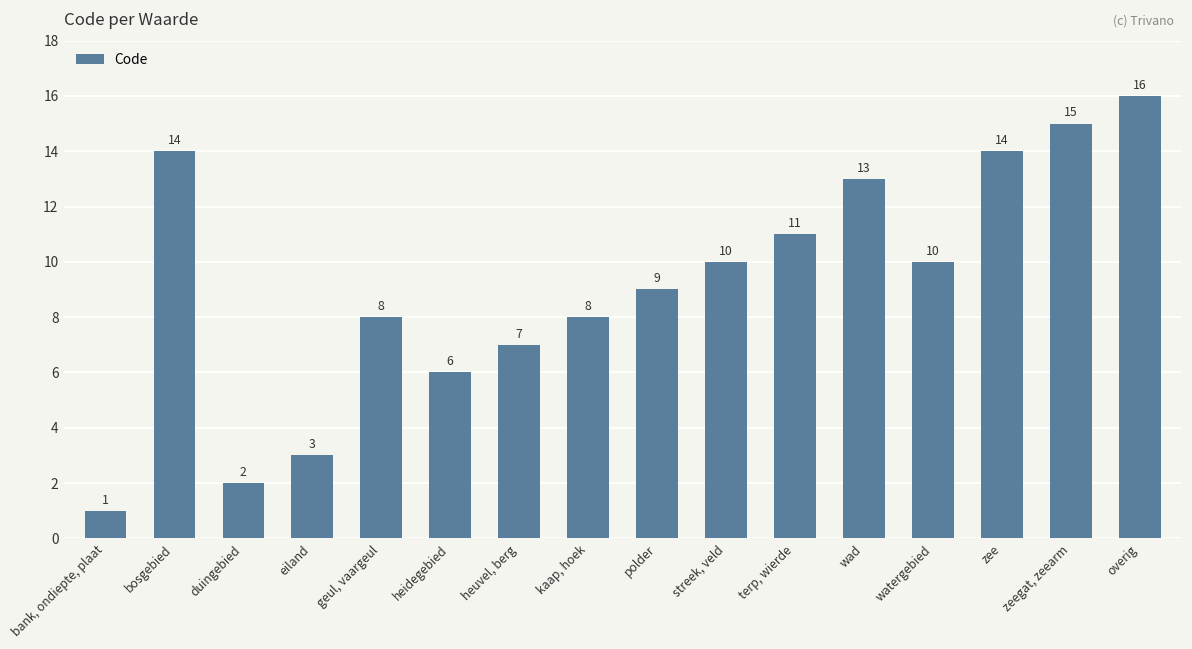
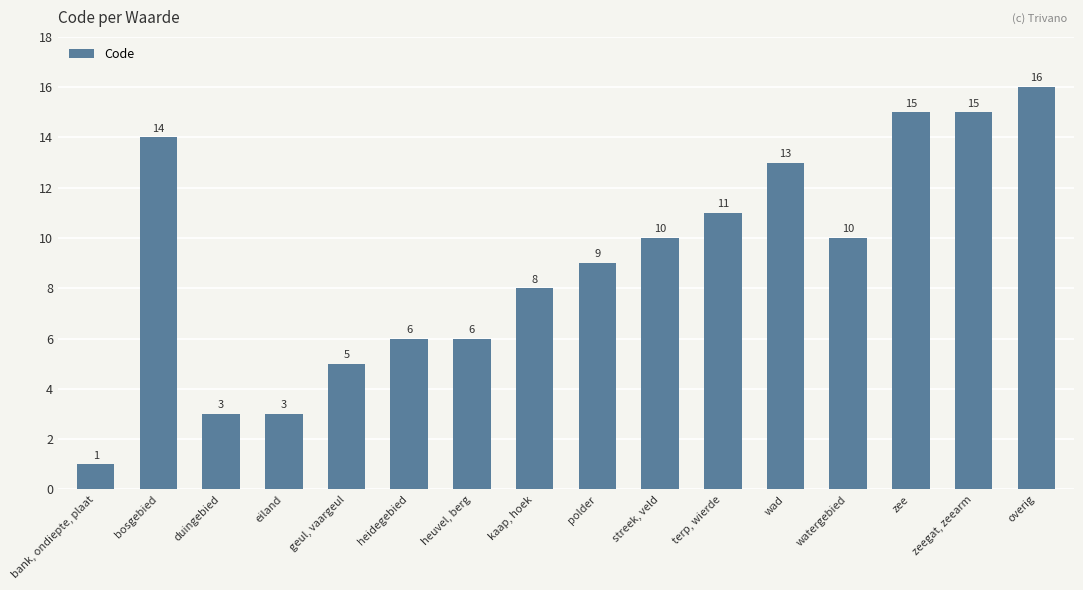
  {
    "bank, ondiepte, plaat": 1,
    "bosgebied": 14,
-   "duingebied": 2,
+   "duingebied": 3,
    "eiland": 3,
-   "geul, vaargeul": 8,
+   "geul, vaargeul": 5,
    "heidegebied": 6,
-   "heuvel, berg": 7,
+   "heuvel, berg": 6,
    "kaap, hoek": 8,
    "polder": 9,
    "streek, veld": 10,
    "terp, wierde": 11,
    "wad": 13,
    "watergebied": 10,
-   "zee": 14,
+   "zee": 15,
    "zeegat, zeearm": 15,
    "overig": 16
  }
